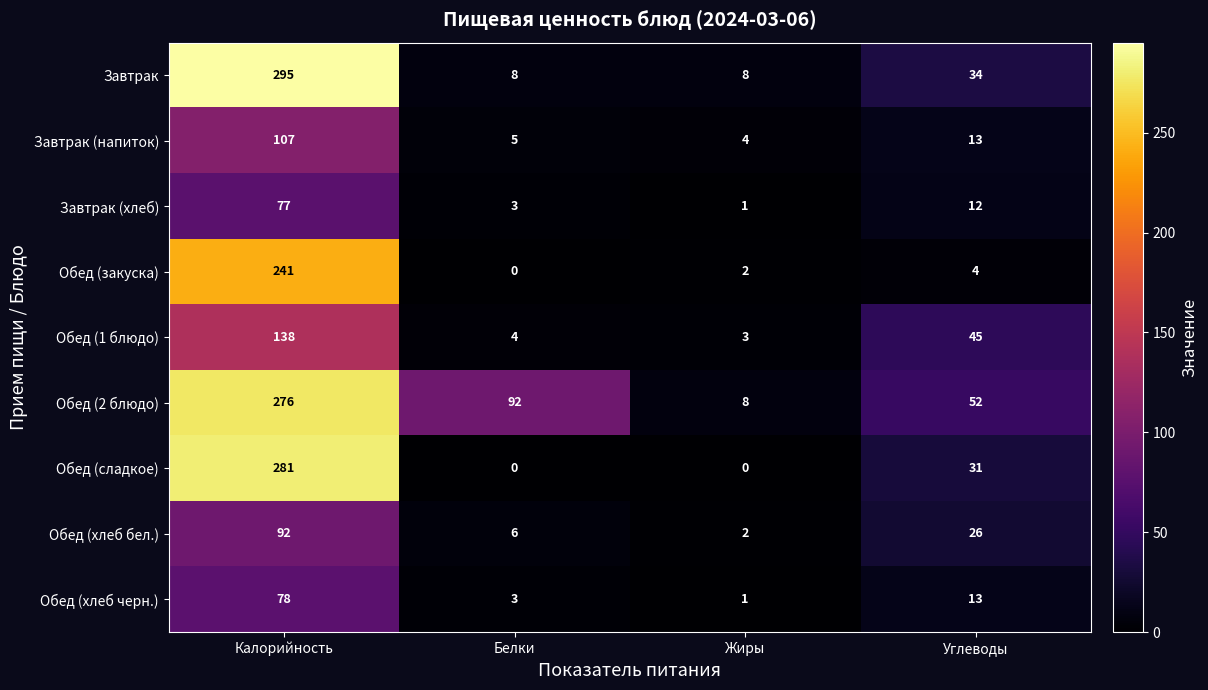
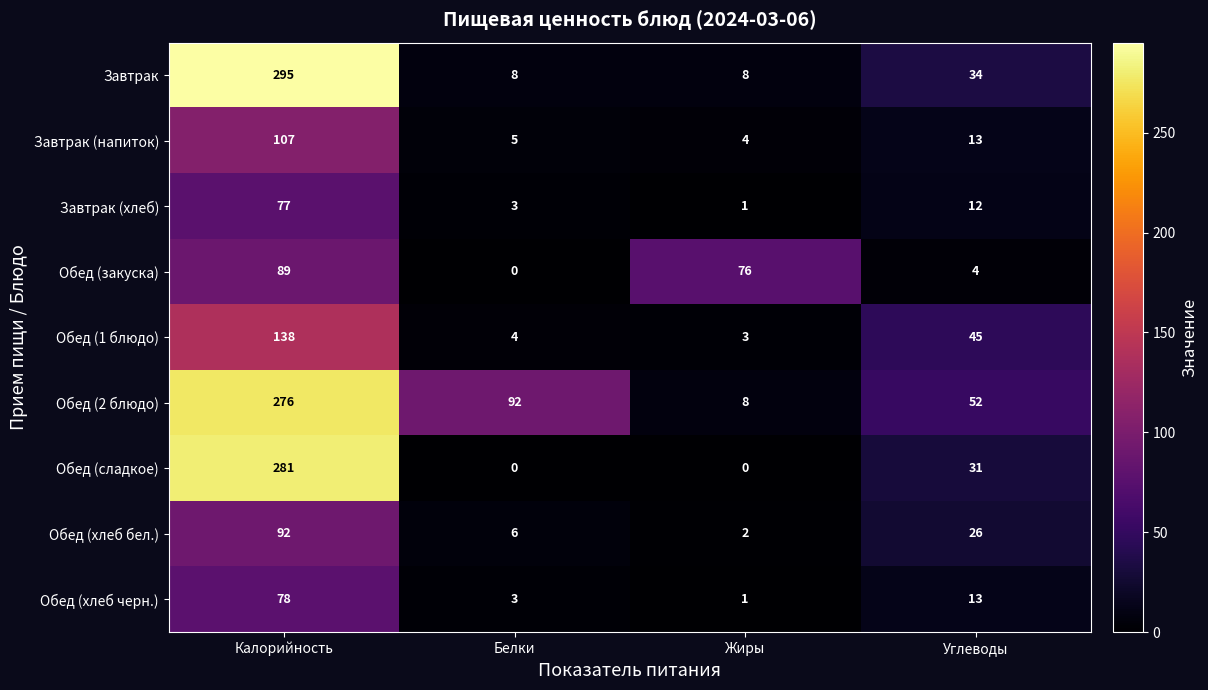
  {
    "Завтрак": {
      "Калорийность": 295,
      "Белки": 8,
      "Жиры": 8,
      "Углеводы": 34
    },
    "Завтрак (напиток)": {
      "Калорийность": 107,
      "Белки": 5,
      "Жиры": 4,
      "Углеводы": 13
    },
    "Завтрак (хлеб)": {
      "Калорийность": 77,
      "Белки": 3,
      "Жиры": 1,
      "Углеводы": 12
    },
    "Обед (закуска)": {
-     "Калорийность": 241,
+     "Калорийность": 89,
      "Белки": 0,
-     "Жиры": 2,
+     "Жиры": 76,
      "Углеводы": 4
    },
    "Обед (1 блюдо)": {
      "Калорийность": 138,
      "Белки": 4,
      "Жиры": 3,
      "Углеводы": 45
    },
    "Обед (2 блюдо)": {
      "Калорийность": 276,
      "Белки": 92,
      "Жиры": 8,
      "Углеводы": 52
    },
    "Обед (сладкое)": {
      "Калорийность": 281,
      "Белки": 0,
      "Жиры": 0,
      "Углеводы": 31
    },
    "Обед (хлеб бел.)": {
      "Калорийность": 92,
      "Белки": 6,
      "Жиры": 2,
      "Углеводы": 26
    },
    "Обед (хлеб черн.)": {
      "Калорийность": 78,
      "Белки": 3,
      "Жиры": 1,
      "Углеводы": 13
    }
  }
